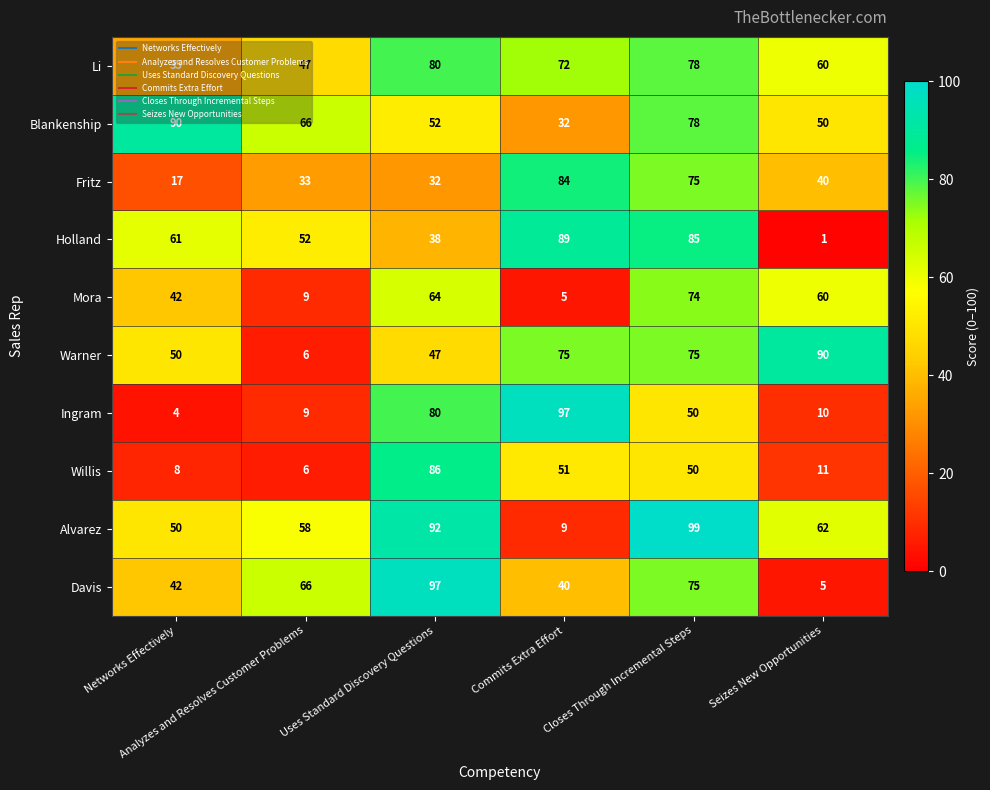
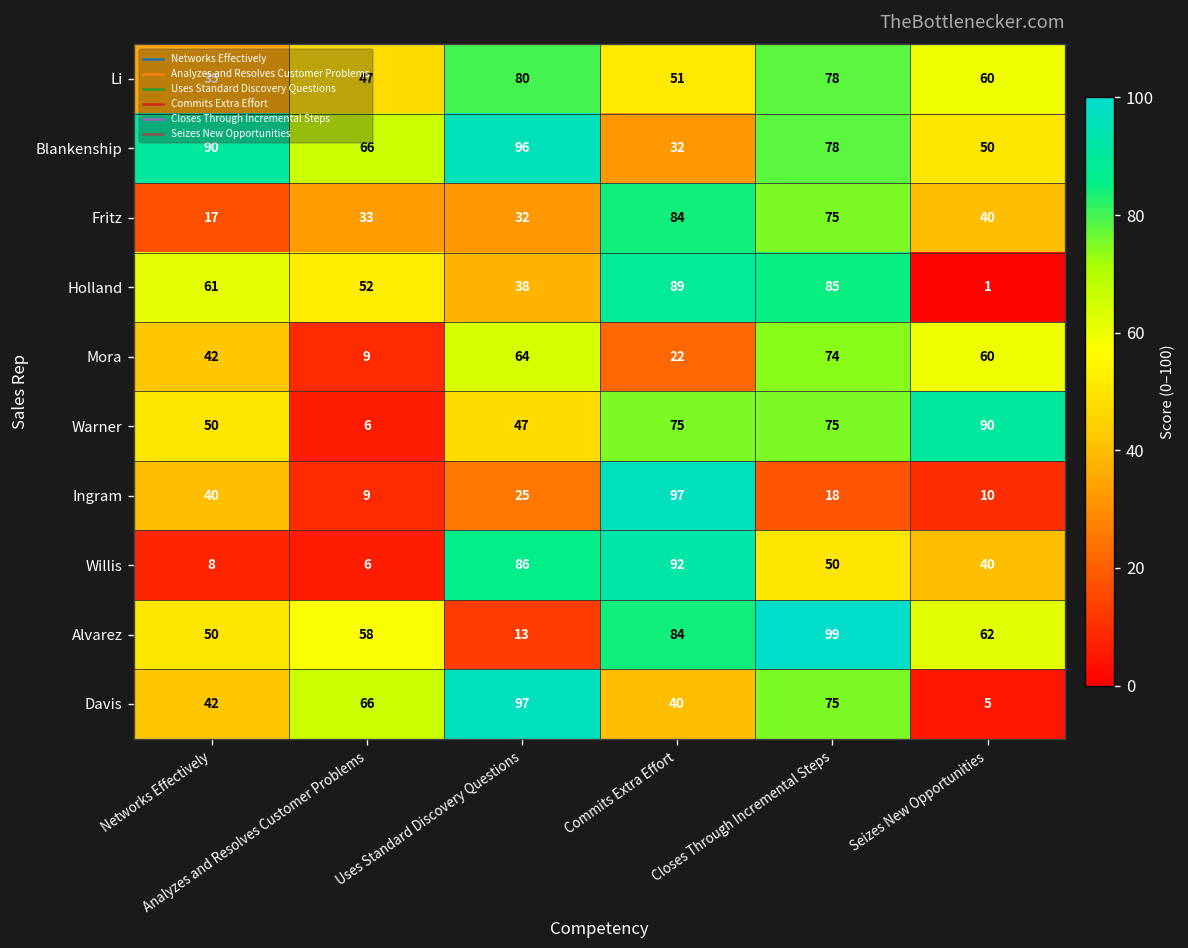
  {
    "Li": {
      "Uses Standard Discovery Questions": 80,
-     "Commits Extra Effort": 72,
+     "Commits Extra Effort": 51,
      "Closes Through Incremental Steps": 78,
      "Seizes New Opportunities": 60
    },
    "Blankenship": {
-     "Uses Standard Discovery Questions": 52,
+     "Uses Standard Discovery Questions": 96,
      "Commits Extra Effort": 32,
      "Closes Through Incremental Steps": 78,
      "Seizes New Opportunities": 50
    },
    "Fritz": {
      "Networks Effectively": 17,
      "Analyzes and Resolves Customer Problems": 33,
      "Uses Standard Discovery Questions": 32,
      "Commits Extra Effort": 84,
      "Closes Through Incremental Steps": 75,
      "Seizes New Opportunities": 40
    },
    "Holland": {
      "Networks Effectively": 61,
      "Analyzes and Resolves Customer Problems": 52,
      "Uses Standard Discovery Questions": 38,
      "Commits Extra Effort": 89,
      "Closes Through Incremental Steps": 85,
      "Seizes New Opportunities": 1
    },
    "Mora": {
      "Networks Effectively": 42,
      "Analyzes and Resolves Customer Problems": 9,
      "Uses Standard Discovery Questions": 64,
-     "Commits Extra Effort": 5,
+     "Commits Extra Effort": 22,
      "Closes Through Incremental Steps": 74,
      "Seizes New Opportunities": 60
    },
    "Warner": {
      "Networks Effectively": 50,
      "Analyzes and Resolves Customer Problems": 6,
      "Uses Standard Discovery Questions": 47,
      "Commits Extra Effort": 75,
      "Closes Through Incremental Steps": 75,
      "Seizes New Opportunities": 90
    },
    "Ingram": {
-     "Networks Effectively": 4,
+     "Networks Effectively": 40,
      "Analyzes and Resolves Customer Problems": 9,
-     "Uses Standard Discovery Questions": 80,
+     "Uses Standard Discovery Questions": 25,
      "Commits Extra Effort": 97,
-     "Closes Through Incremental Steps": 50,
+     "Closes Through Incremental Steps": 18,
      "Seizes New Opportunities": 10
    },
    "Willis": {
      "Networks Effectively": 8,
      "Analyzes and Resolves Customer Problems": 6,
      "Uses Standard Discovery Questions": 86,
-     "Commits Extra Effort": 51,
+     "Commits Extra Effort": 92,
      "Closes Through Incremental Steps": 50,
-     "Seizes New Opportunities": 11
+     "Seizes New Opportunities": 40
    },
    "Alvarez": {
      "Networks Effectively": 50,
      "Analyzes and Resolves Customer Problems": 58,
-     "Uses Standard Discovery Questions": 92,
-     "Commits Extra Effort": 9,
+     "Uses Standard Discovery Questions": 13,
+     "Commits Extra Effort": 84,
      "Closes Through Incremental Steps": 99,
      "Seizes New Opportunities": 62
    },
    "Davis": {
      "Networks Effectively": 42,
      "Analyzes and Resolves Customer Problems": 66,
      "Uses Standard Discovery Questions": 97,
      "Commits Extra Effort": 40,
      "Closes Through Incremental Steps": 75,
      "Seizes New Opportunities": 5
    }
  }
